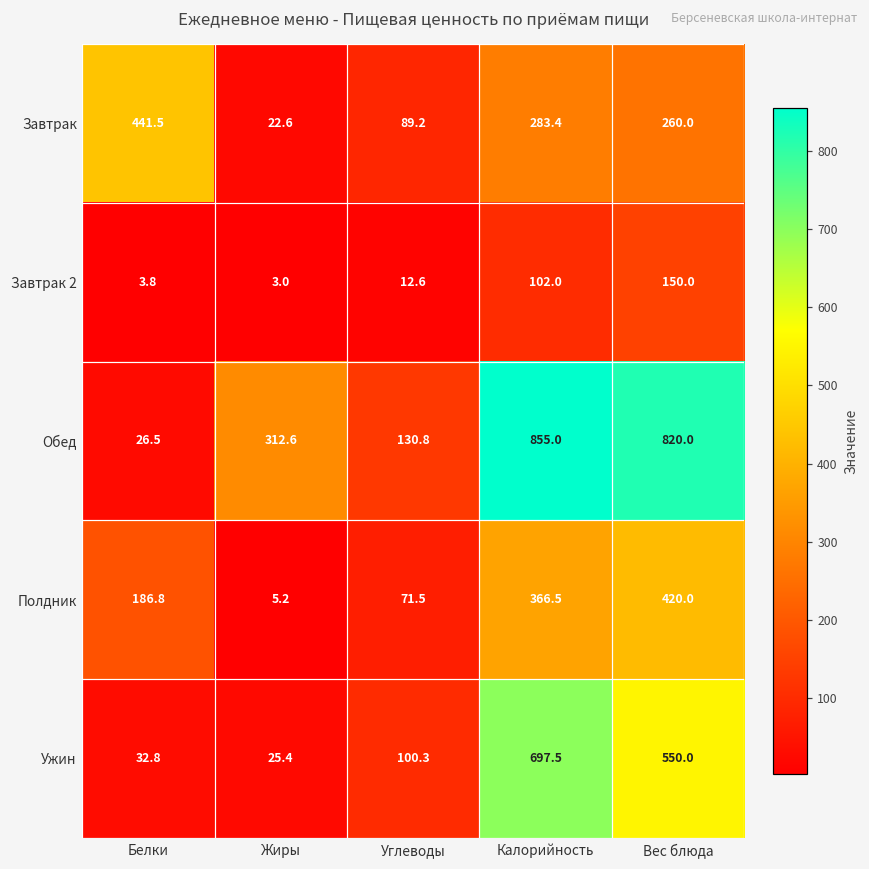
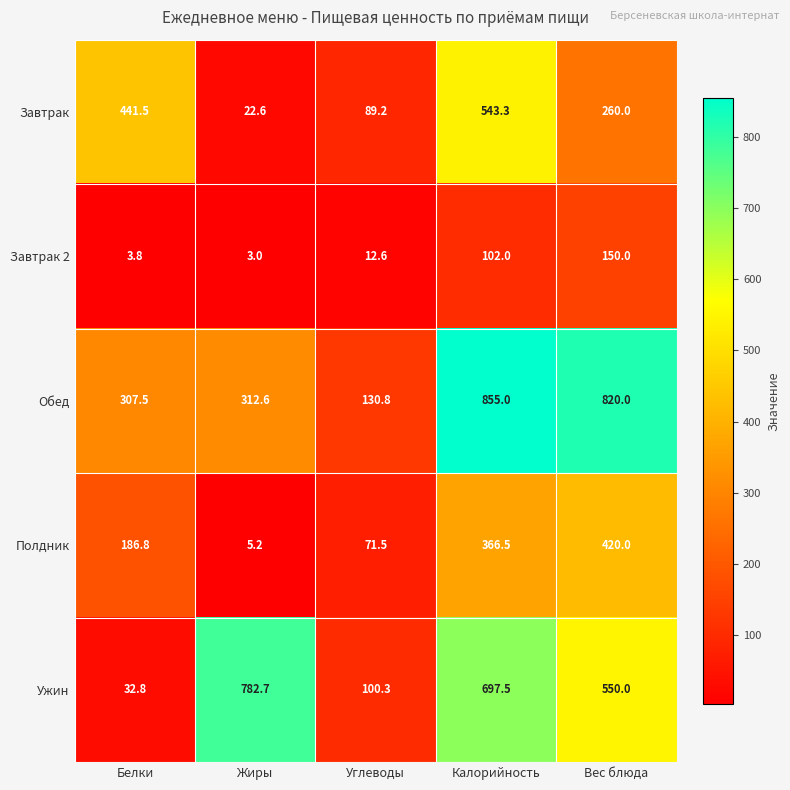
  {
    "Завтрак": {
      "Белки": 441.5,
      "Жиры": 22.6,
      "Углеводы": 89.2,
-     "Калорийность": 283.4,
+     "Калорийность": 543.3,
      "Вес блюда": 260.0
    },
    "Завтрак 2": {
      "Белки": 3.8,
      "Жиры": 3.0,
      "Углеводы": 12.6,
      "Калорийность": 102.0,
      "Вес блюда": 150.0
    },
    "Обед": {
-     "Белки": 26.5,
+     "Белки": 307.5,
      "Жиры": 312.6,
      "Углеводы": 130.8,
      "Калорийность": 855.0,
      "Вес блюда": 820.0
    },
    "Полдник": {
      "Белки": 186.8,
      "Жиры": 5.2,
      "Углеводы": 71.5,
      "Калорийность": 366.5,
      "Вес блюда": 420.0
    },
    "Ужин": {
      "Белки": 32.8,
-     "Жиры": 25.4,
+     "Жиры": 782.7,
      "Углеводы": 100.3,
      "Калорийность": 697.5,
      "Вес блюда": 550.0
    }
  }
